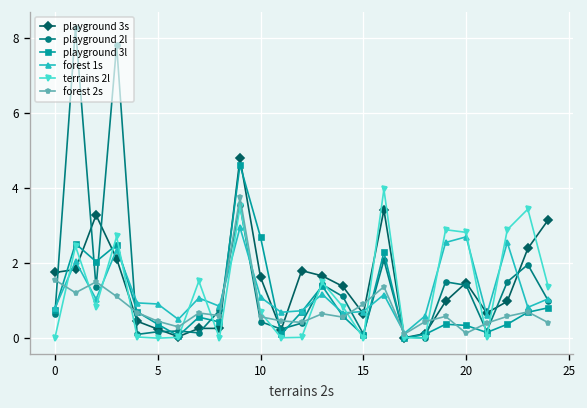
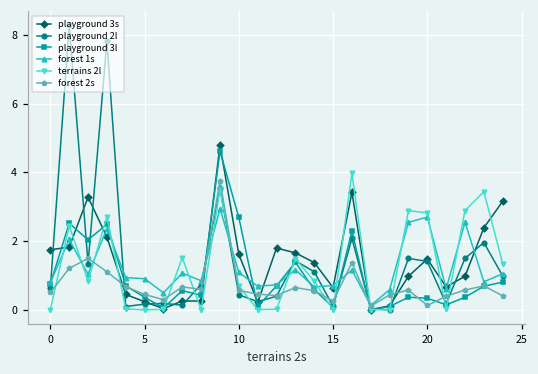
  {
    "forest 2s": {
-     "0": 1.6,
+     "0": 0.5,
      "10": 0.6,
-     "15": 0.9,
+     "15": 0.3,
      "20": 0.1
    }
  }
